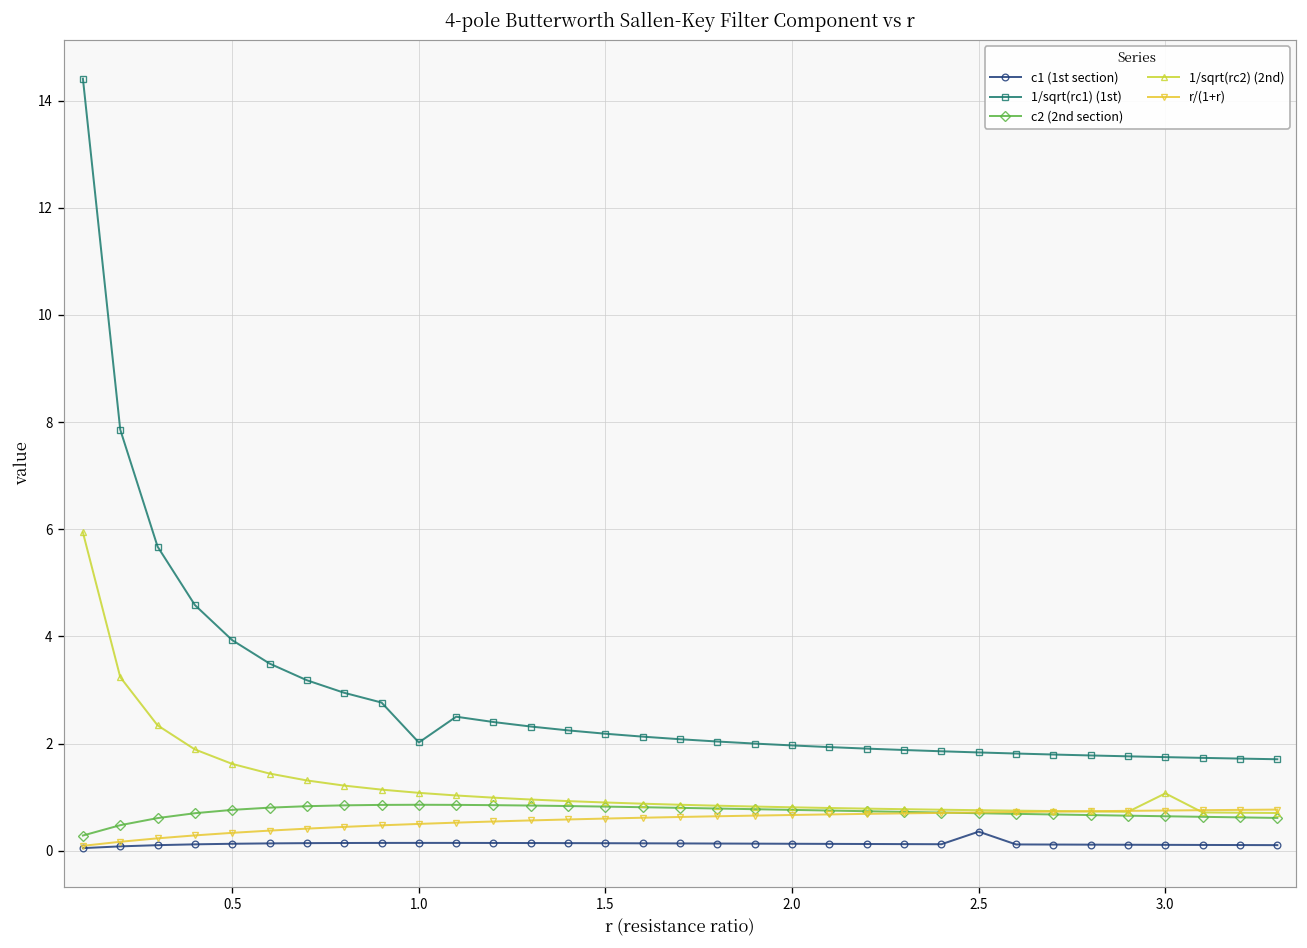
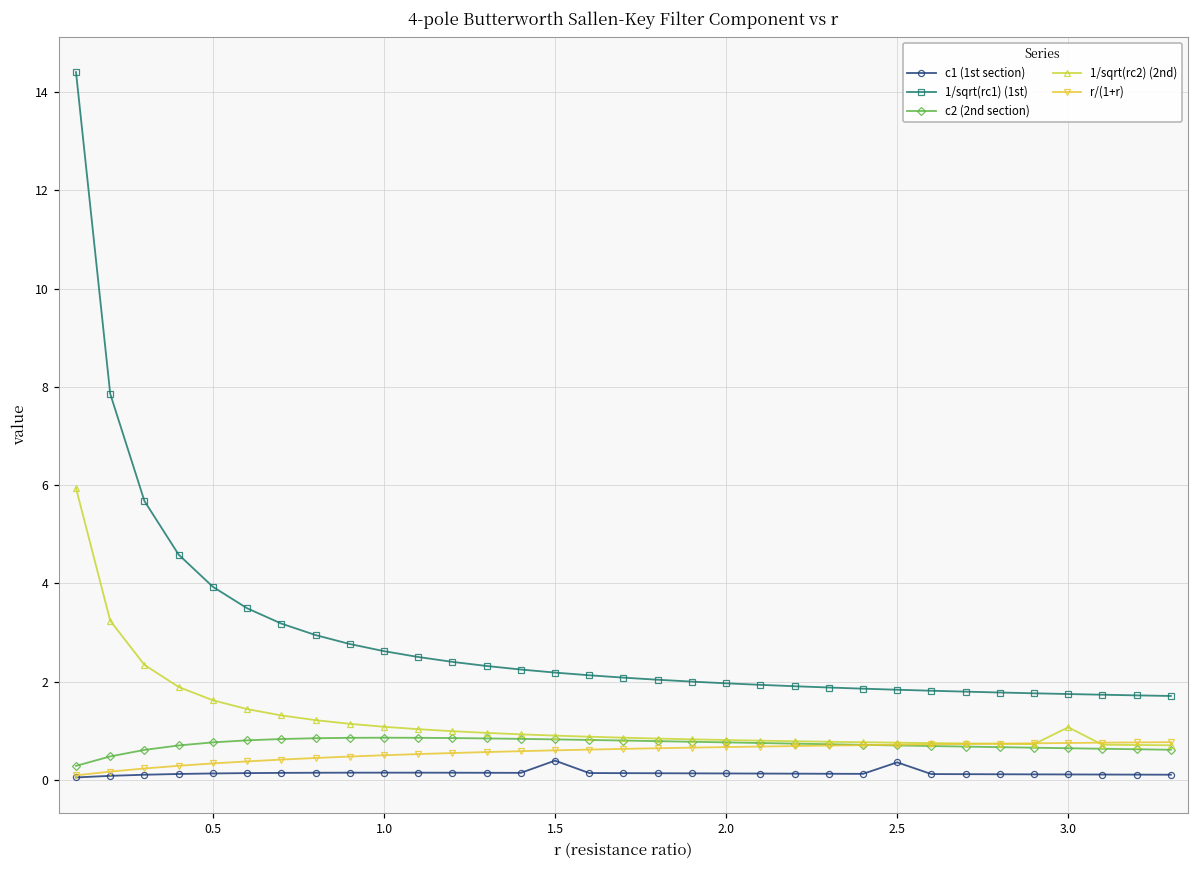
  {
    "c1 (1st section)": {
      "0.5": 0.1,
      "1.0": 0.1,
-     "1.5": 0.1,
+     "1.5": 0.4,
      "2.0": 0.1,
      "2.5": 0.4,
      "3.0": 0.1
    },
    "1/sqrt(rc1) (1st)": {
      "0.5": 3.9,
-     "1.0": 2.0,
+     "1.0": 2.6,
      "1.5": 2.2,
      "2.0": 2.0,
      "2.5": 1.8,
      "3.0": 1.7
    },
    "c2 (2nd section)": {
      "0.5": 0.8,
      "1.0": 0.9,
      "1.5": 0.8,
      "3.0": 0.6
    }
  }
